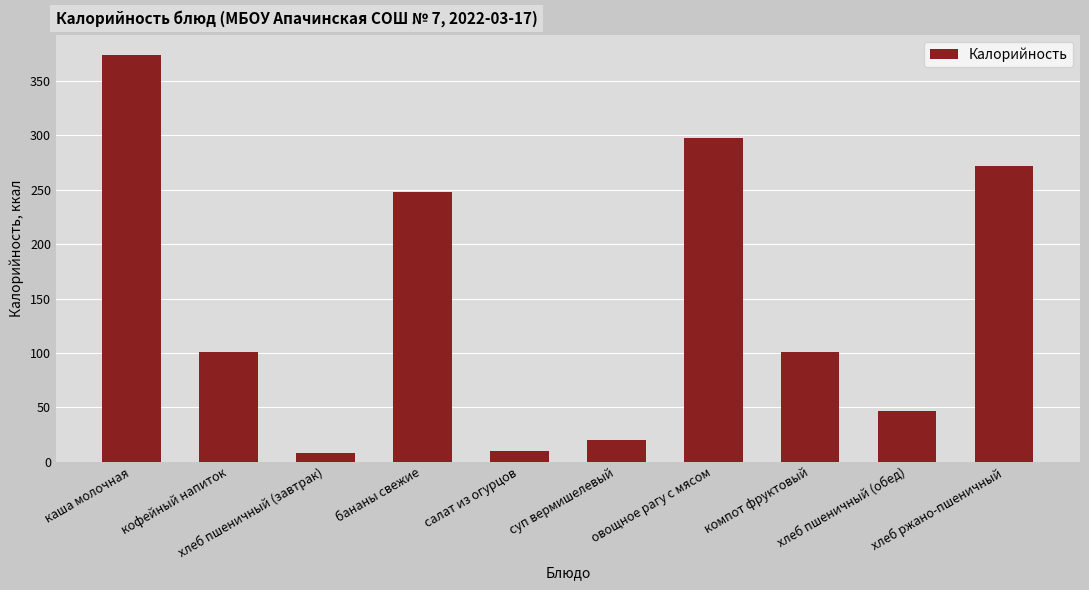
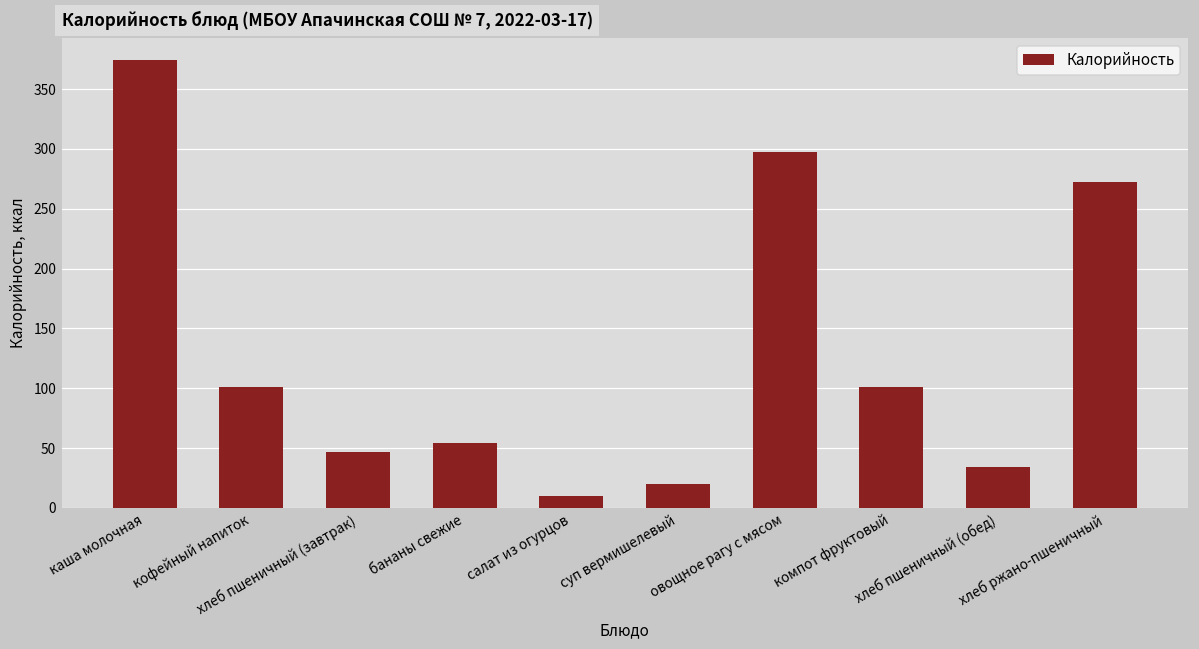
  {
    "каша молочная": 374,
    "кофейный напиток": 101,
-   "хлеб пшеничный (завтрак)": 8,
-   "бананы свежие": 248,
+   "хлеб пшеничный (завтрак)": 47,
+   "бананы свежие": 54,
    "салат из огурцов": 10,
    "суп вермишелевый": 20,
    "овощное рагу с мясом": 298,
    "компот фруктовый": 101,
-   "хлеб пшеничный (обед)": 47,
+   "хлеб пшеничный (обед)": 34,
    "хлеб ржано-пшеничный": 272
  }
